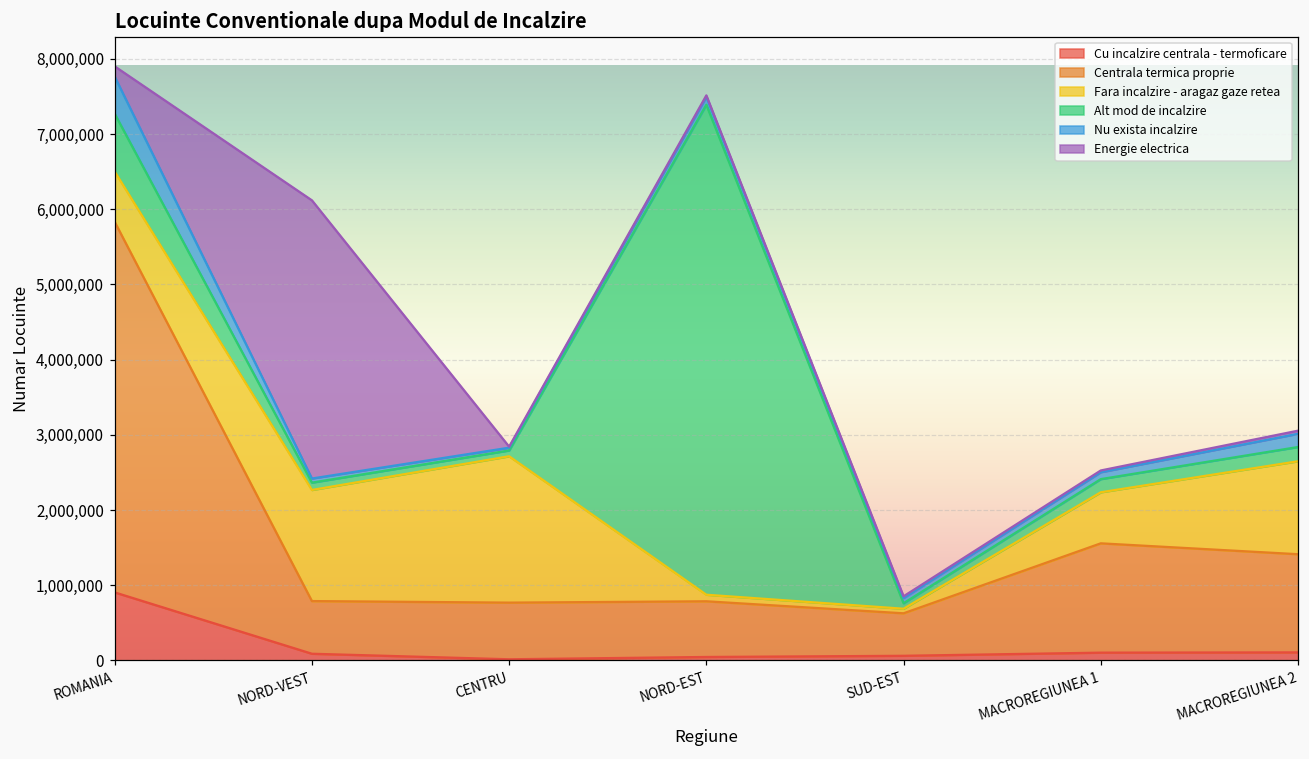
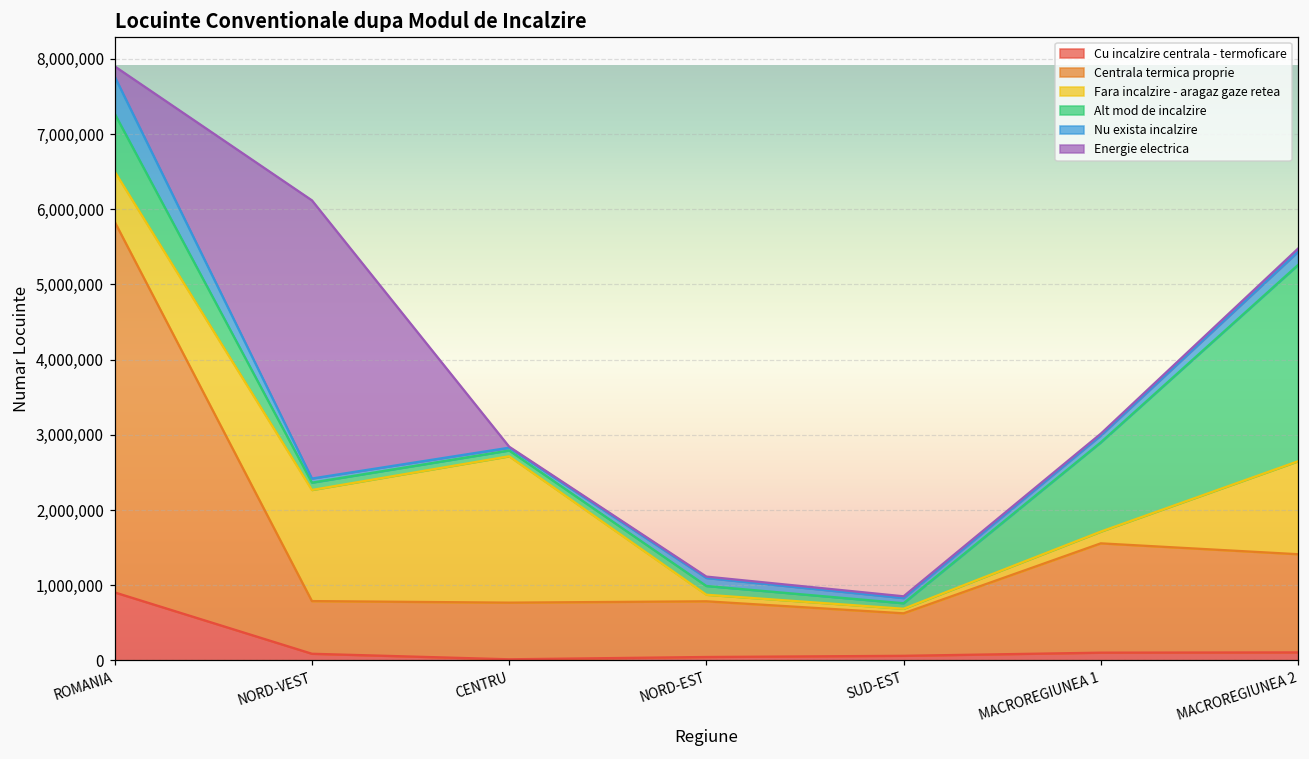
  {
    "Fara incalzire - aragaz gaze retea": {
      "ROMANIA": "700,000",
      "NORD-VEST": "1,500,000",
      "CENTRU": "1,900,000",
      "NORD-EST": "100,000",
      "SUD-EST": "100,000",
-     "MACROREGIUNEA 1": "700,000",
+     "MACROREGIUNEA 1": "200,000",
      "MACROREGIUNEA 2": "1,200,000"
    },
    "Alt mod de incalzire": {
      "ROMANIA": "800,000",
      "NORD-VEST": "100,000",
-     "NORD-EST": "6,500,000",
+     "NORD-EST": "100,000",
      "SUD-EST": "100,000",
-     "MACROREGIUNEA 1": "200,000",
-     "MACROREGIUNEA 2": "200,000"
+     "MACROREGIUNEA 1": "1,200,000",
+     "MACROREGIUNEA 2": "2,600,000"
    },
    "Nu exista incalzire": {
      "ROMANIA": "500,000",
      "NORD-VEST": "100,000",
      "MACROREGIUNEA 2": "200,000"
    },
    "Energie electrica": {
      "ROMANIA": "100,000",
      "NORD-VEST": "3,700,000",
      "MACROREGIUNEA 2": "0"
    }
  }
